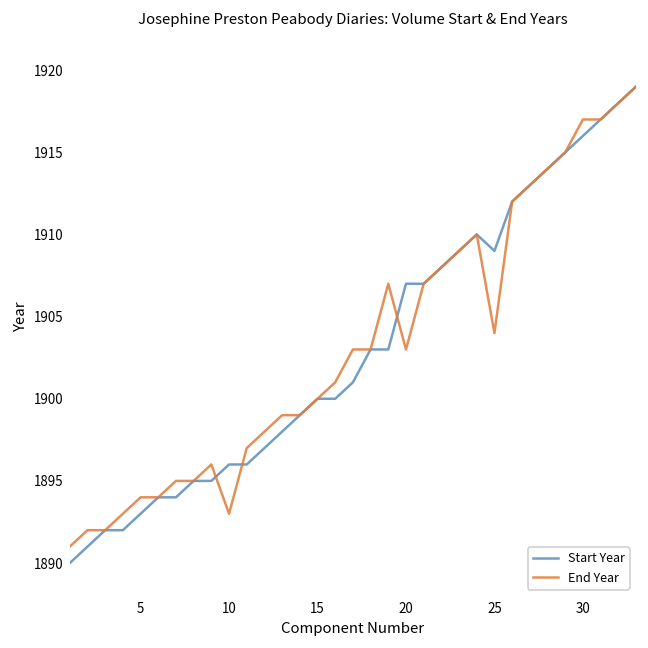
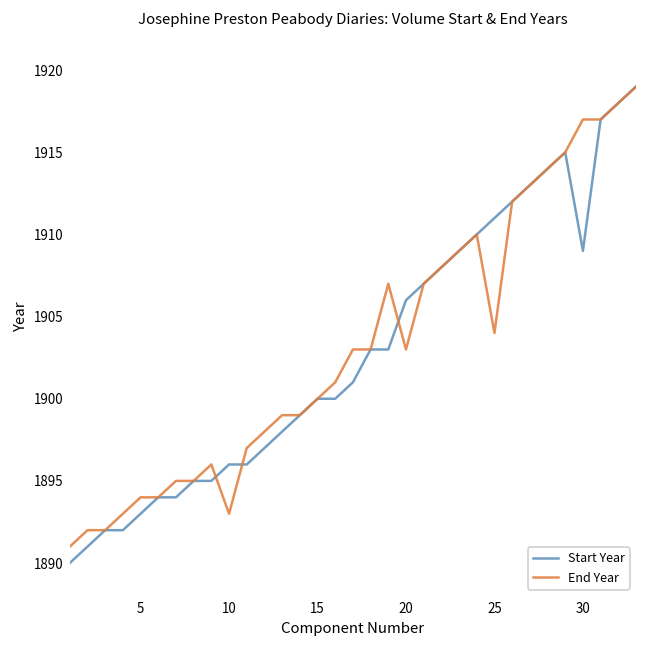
  {
    "Start Year": {
      "5": 1893,
      "10": 1896,
-     "20": 1907,
-     "25": 1909,
-     "30": 1916
+     "20": 1906,
+     "25": 1911,
+     "30": 1909
    },
    "End Year": {
      "5": 1894,
      "10": 1893,
      "20": 1903,
      "25": 1904,
      "30": 1917
    }
  }
